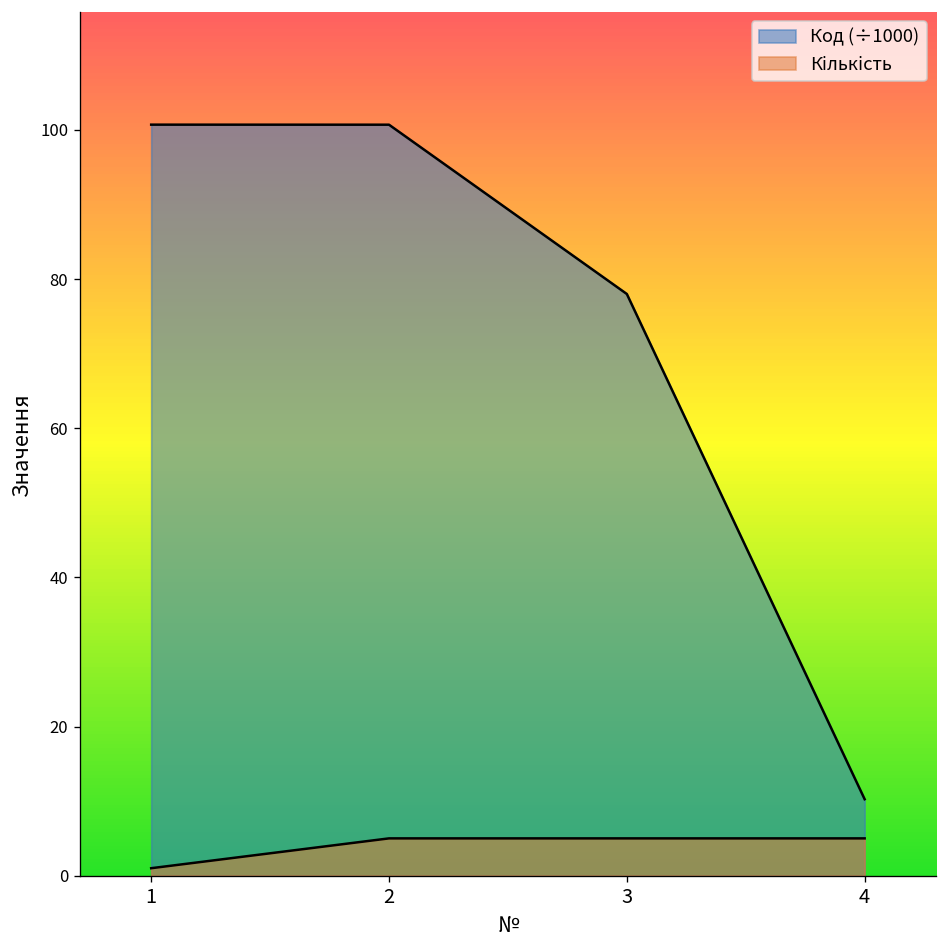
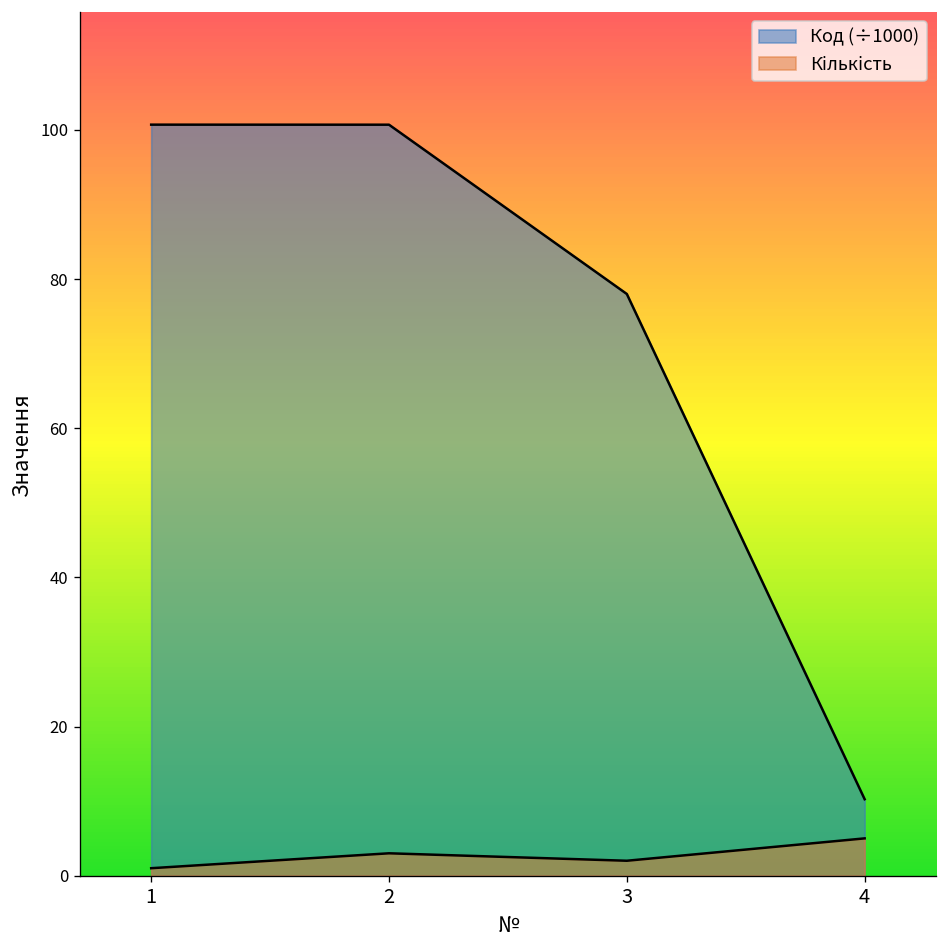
  {
    "Код (÷1000)": {
      "1": 101,
      "2": 101,
      "3": 78,
      "4": 10
    },
    "Кількість": {
      "1": 1,
-     "2": 5,
-     "3": 5,
+     "2": 3,
+     "3": 2,
      "4": 5
    }
  }
